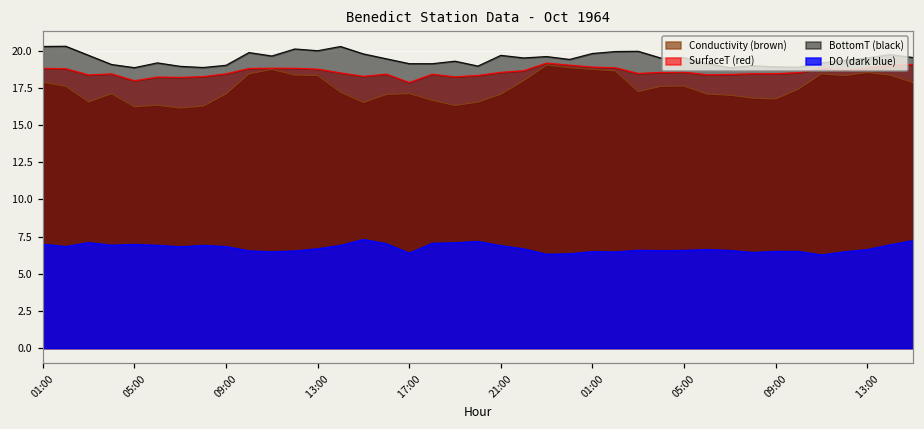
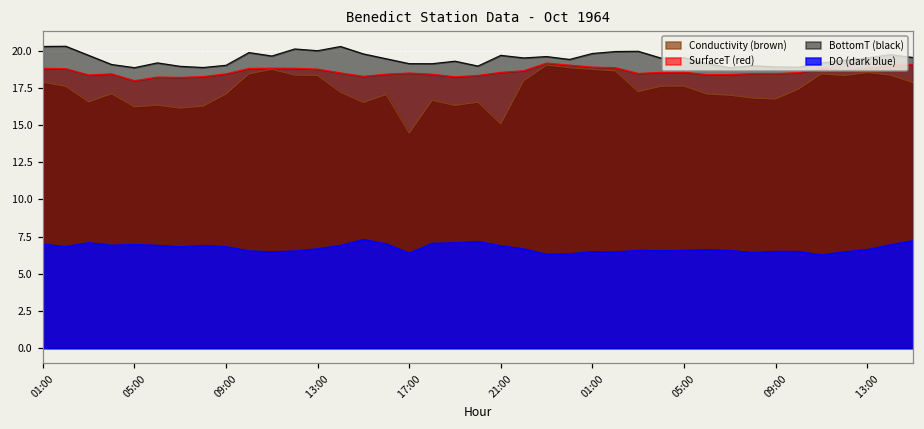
  {
    "Conductivity (brown)": {
-     "17:00": 17.1,
-     "21:00": 17.1
+     "17:00": 14.5,
+     "21:00": 15.1
    },
    "SurfaceT (red)": {
-     "17:00": 17.9,
+     "17:00": 18.5,
      "21:00": 18.6
    },
    "BottomT (black)": {
      "17:00": 19.1,
      "21:00": 19.7
    },
    "DO (dark blue)": {
      "17:00": 6.4,
      "21:00": 6.9
    }
  }
